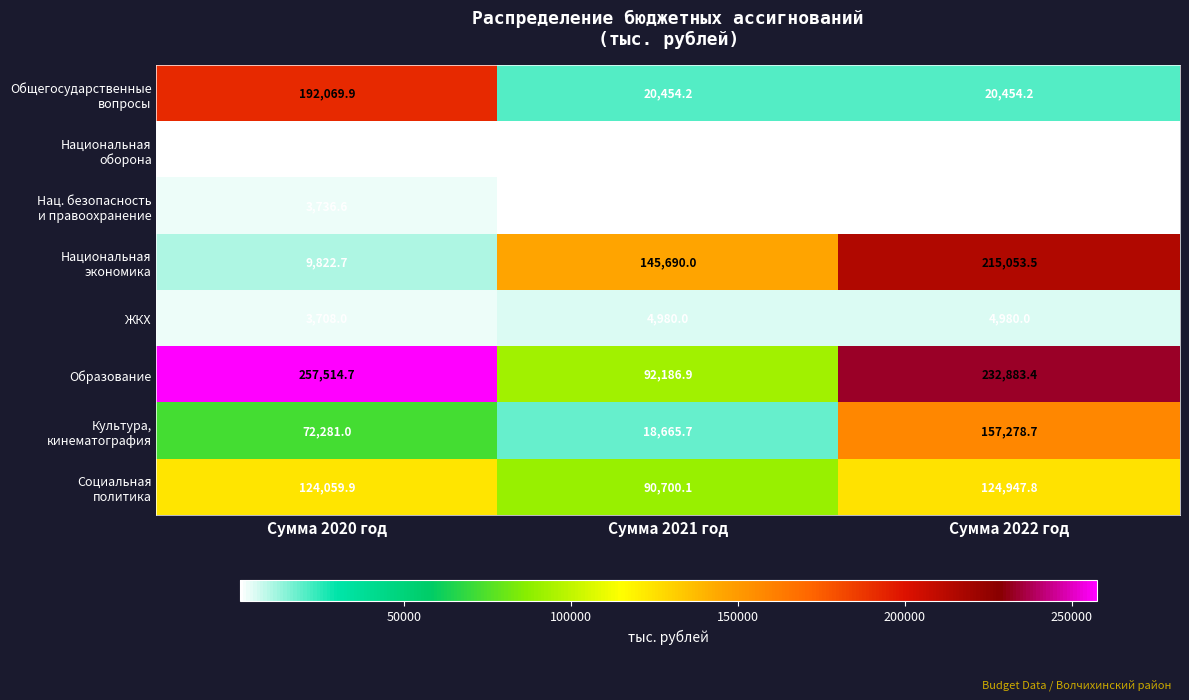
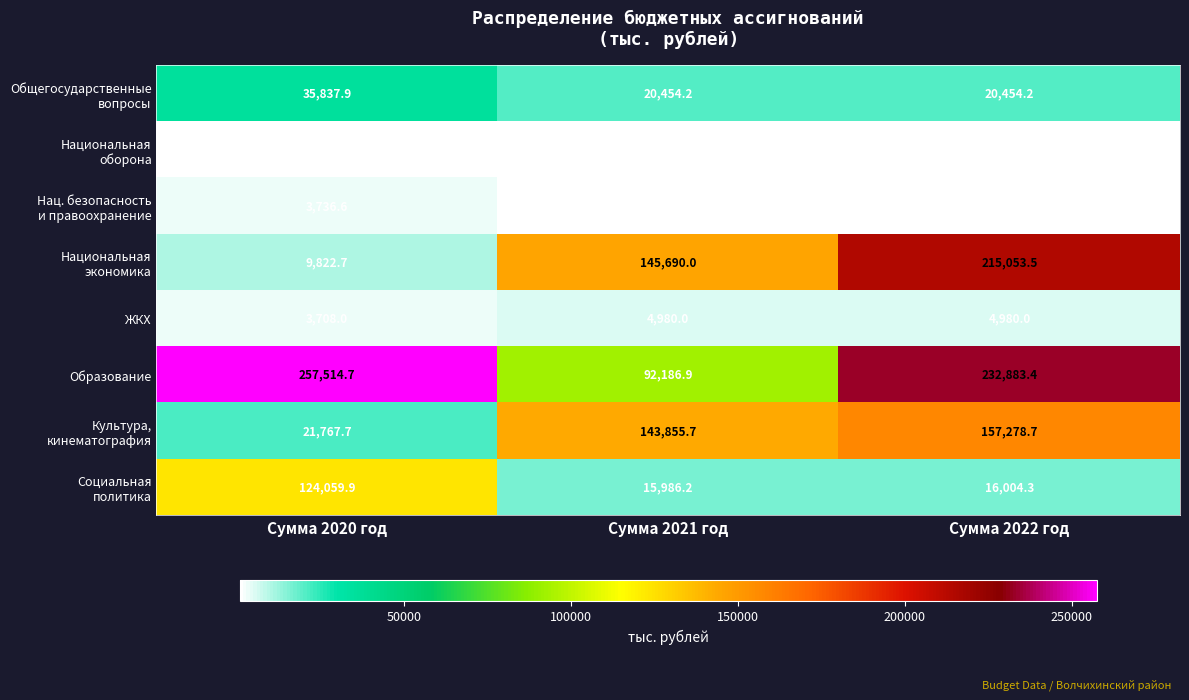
  {
    "Общегосударственные вопросы": {
-     "Сумма 2020 год": "192,069.9",
+     "Сумма 2020 год": "35,837.9",
      "Сумма 2021 год": "20,454.2",
      "Сумма 2022 год": "20,454.2"
    },
    "Национальная экономика": {
      "Сумма 2020 год": "9,822.7",
      "Сумма 2021 год": "145,690.0",
      "Сумма 2022 год": "215,053.5"
    },
    "Образование": {
      "Сумма 2020 год": "257,514.7",
      "Сумма 2021 год": "92,186.9",
      "Сумма 2022 год": "232,883.4"
    },
    "Культура, кинематография": {
-     "Сумма 2020 год": "72,281.0",
-     "Сумма 2021 год": "18,665.7",
+     "Сумма 2020 год": "21,767.7",
+     "Сумма 2021 год": "143,855.7",
      "Сумма 2022 год": "157,278.7"
    },
    "Социальная политика": {
      "Сумма 2020 год": "124,059.9",
-     "Сумма 2021 год": "90,700.1",
-     "Сумма 2022 год": "124,947.8"
+     "Сумма 2021 год": "15,986.2",
+     "Сумма 2022 год": "16,004.3"
    }
  }
